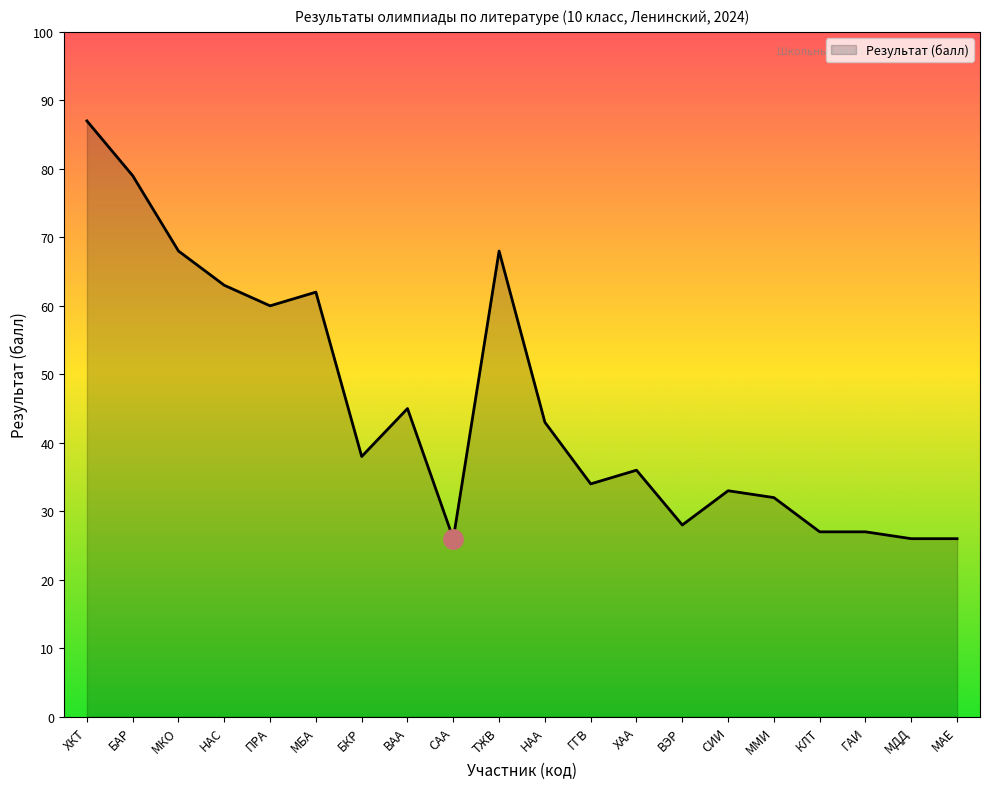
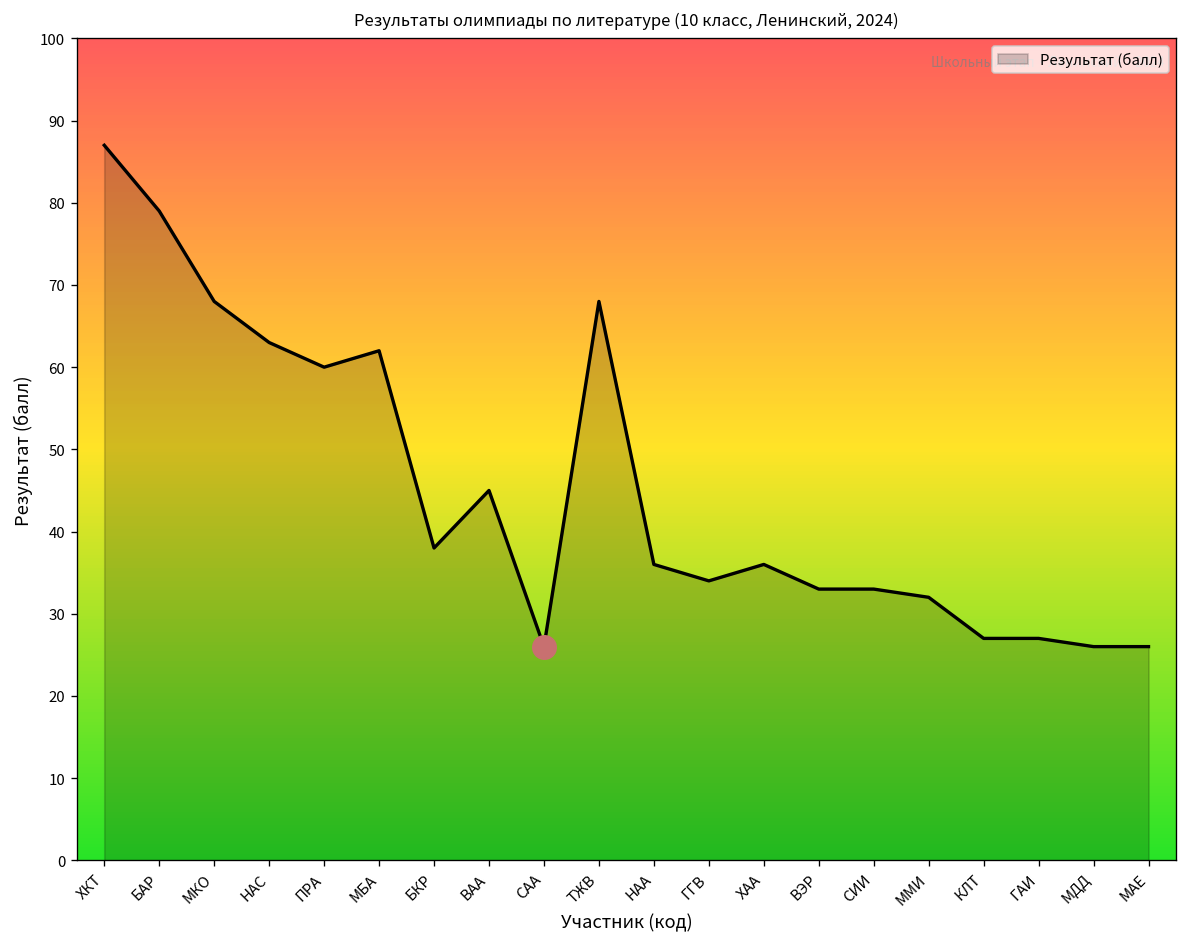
  {
    "Результат (балл)": {
      "ХКТ": 87,
      "БАР": 79,
      "МКО": 68,
      "НАС": 63,
      "ПРА": 60,
      "МБА": 62,
      "БКР": 38,
      "ВАА": 45,
      "ТЖВ": 68,
-     "НАА": 43,
+     "НАА": 36,
      "ГГВ": 34,
      "ХАА": 36,
-     "ВЭР": 28,
+     "ВЭР": 33,
      "СИИ": 33,
      "ММИ": 32,
      "КЛТ": 27,
      "ГАИ": 27,
      "МДД": 26,
      "МАЕ": 26
    }
  }
